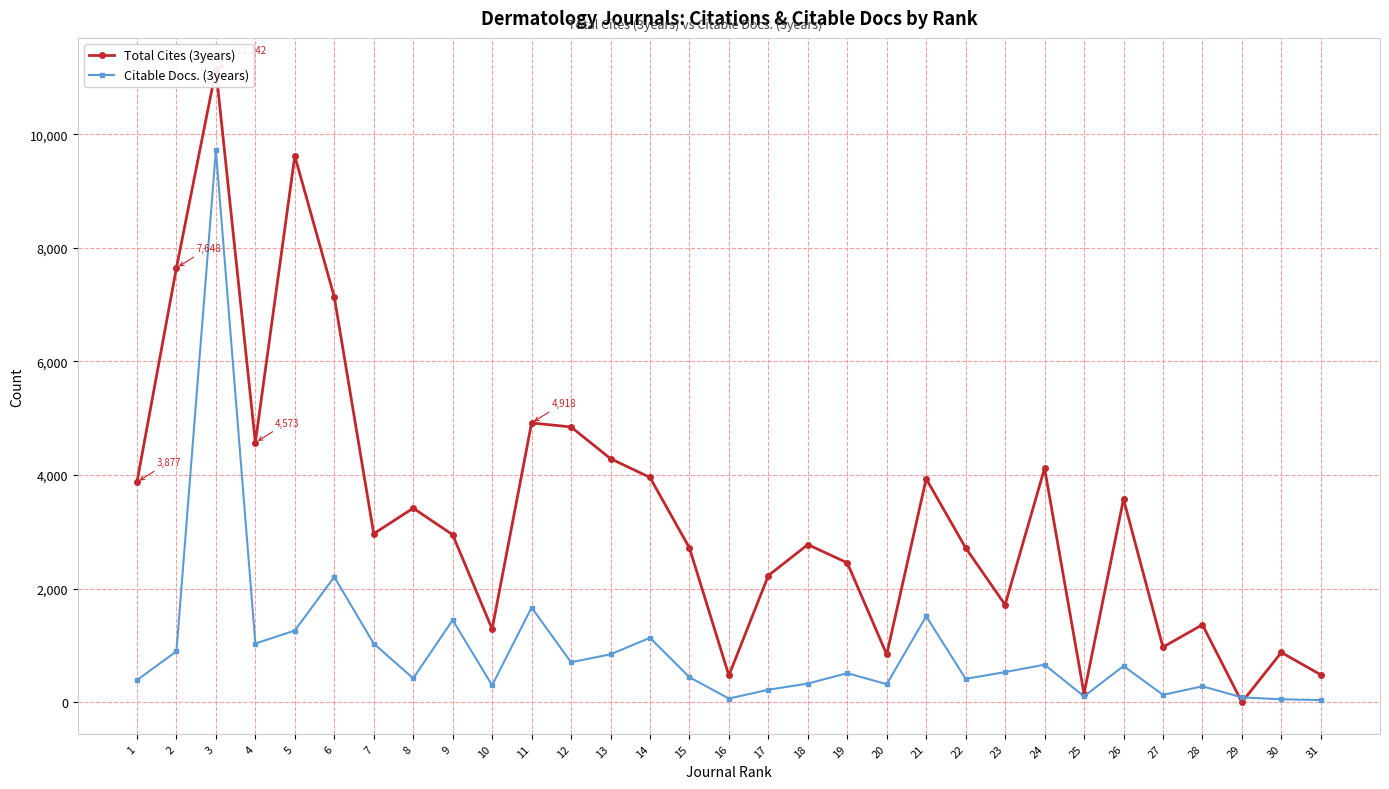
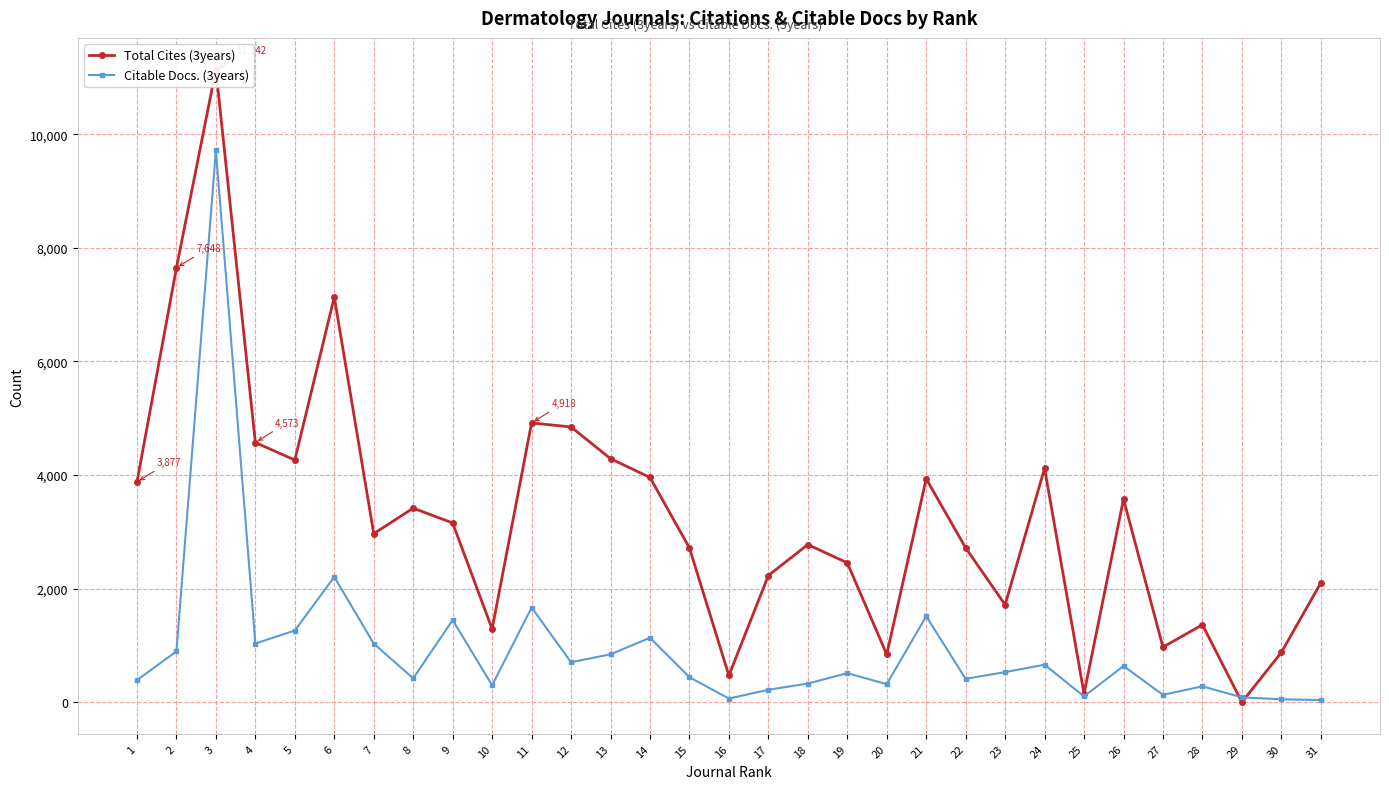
  {
    "Total Cites (3years)": {
-     "5": "9,600",
+     "5": "4,300",
      "6": "7,100",
      "7": "3,000",
      "8": "3,400",
-     "9": "2,900",
+     "9": "3,200",
      "10": "1,300",
      "12": "4,800",
      "13": "4,300",
      "14": "4,000",
      "15": "2,700",
      "16": "500",
      "17": "2,200",
      "18": "2,800",
      "19": "2,500",
      "20": "800",
      "21": "3,900",
      "22": "2,700",
      "23": "1,700",
      "24": "4,100",
      "25": "100",
      "26": "3,600",
      "27": "1,000",
      "28": "1,400",
      "29": "0",
      "30": "900",
-     "31": "500"
+     "31": "2,100"
    },
    "Citable Docs. (3years)": {
      "1": "400",
      "2": "900",
      "3": "9,700",
      "4": "1,000",
      "5": "1,300",
      "6": "2,200",
      "7": "1,000",
      "8": "400",
      "9": "1,400",
      "10": "300",
      "11": "1,700",
      "12": "700",
      "13": "800",
      "14": "1,100",
      "15": "400",
      "16": "100",
      "17": "200",
      "18": "300",
      "19": "500",
      "20": "300",
      "21": "1,500",
      "22": "400",
      "23": "500",
      "24": "700",
      "25": "100",
      "26": "600",
      "27": "100",
      "28": "300",
      "29": "100",
      "30": "100",
      "31": "0"
    }
  }
